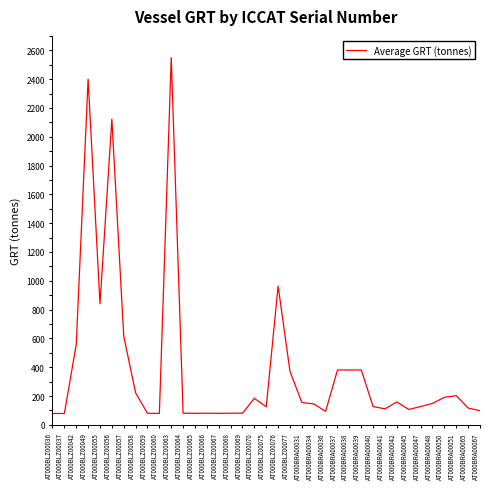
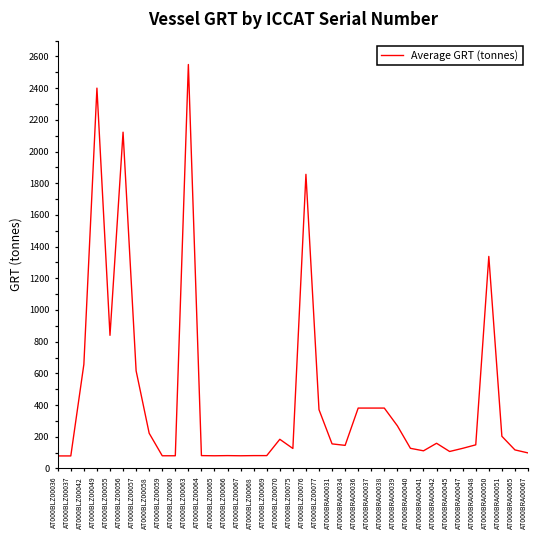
  {
    "AT000BLZ00036": 80,
    "AT000BLZ00037": 80,
-   "AT000BLZ00042": 560,
+   "AT000BLZ00042": 660,
    "AT000BLZ00049": 2400,
    "AT000BLZ00055": 840,
    "AT000BLZ00056": 2120,
    "AT000BLZ00057": 620,
    "AT000BLZ00058": 220,
    "AT000BLZ00059": 80,
    "AT000BLZ00060": 80,
    "AT000BLZ00063": 2550,
    "AT000BLZ00064": 80,
    "AT000BLZ00065": 80,
    "AT000BLZ00066": 80,
    "AT000BLZ00067": 80,
    "AT000BLZ00068": 80,
    "AT000BLZ00069": 80,
    "AT000BLZ00070": 180,
    "AT000BLZ00075": 130,
-   "AT000BLZ00076": 960,
+   "AT000BLZ00076": 1860,
    "AT000BLZ00077": 370,
    "AT000BRA00031": 160,
    "AT000BRA00034": 150,
-   "AT000BRA00036": 90,
+   "AT000BRA00036": 380,
    "AT000BRA00037": 380,
    "AT000BRA00038": 380,
-   "AT000BRA00039": 380,
+   "AT000BRA00039": 270,
    "AT000BRA00040": 130,
    "AT000BRA00041": 110,
    "AT000BRA00042": 160,
    "AT000BRA00045": 110,
    "AT000BRA00047": 130,
    "AT000BRA00048": 150,
-   "AT000BRA00050": 190,
+   "AT000BRA00050": 1340,
    "AT000BRA00051": 200,
    "AT000BRA00065": 120,
    "AT000BRA00067": 100
  }
